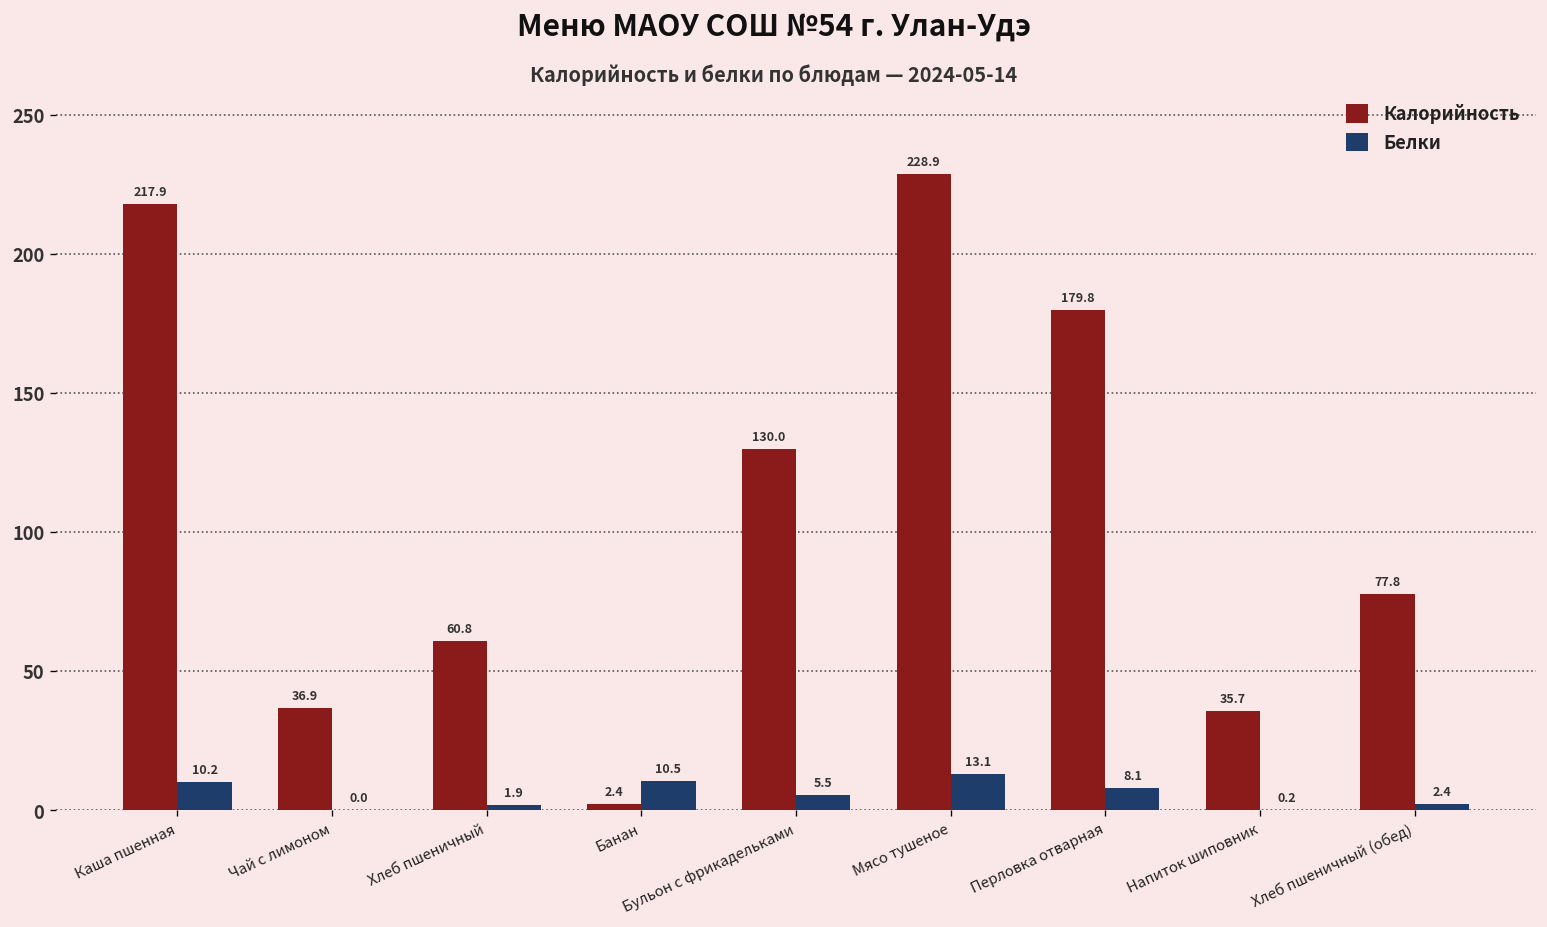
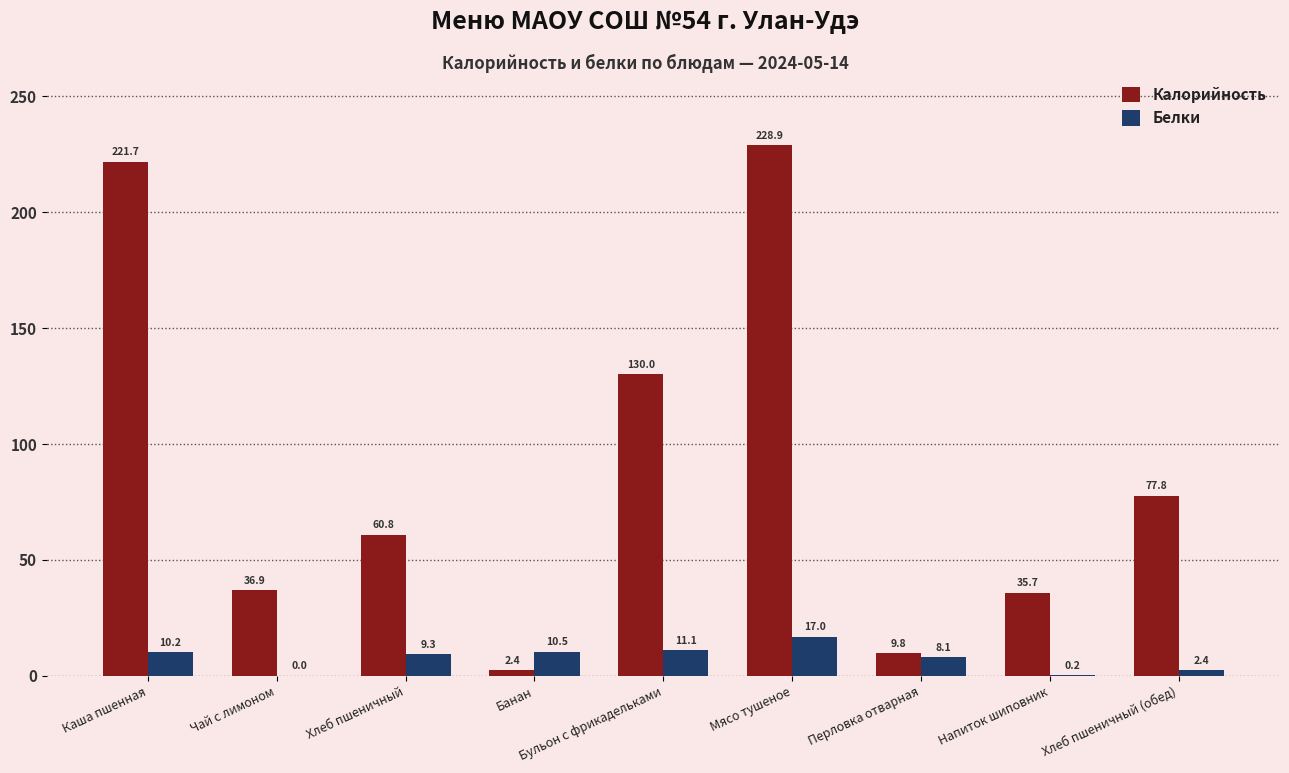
  {
    "Калорийность": {
-     "Каша пшенная": 217.9,
+     "Каша пшенная": 221.7,
      "Чай с лимоном": 36.9,
      "Хлеб пшеничный": 60.8,
      "Банан": 2.4,
      "Бульон с фрикадельками": 130.0,
      "Мясо тушеное": 228.9,
-     "Перловка отварная": 179.8,
+     "Перловка отварная": 9.8,
      "Напиток шиповник": 35.7,
      "Хлеб пшеничный (обед)": 77.8
    },
    "Белки": {
      "Каша пшенная": 10.2,
      "Чай с лимоном": 0.0,
-     "Хлеб пшеничный": 1.9,
+     "Хлеб пшеничный": 9.3,
      "Банан": 10.5,
-     "Бульон с фрикадельками": 5.5,
-     "Мясо тушеное": 13.1,
+     "Бульон с фрикадельками": 11.1,
+     "Мясо тушеное": 17.0,
      "Перловка отварная": 8.1,
      "Напиток шиповник": 0.2,
      "Хлеб пшеничный (обед)": 2.4
    }
  }
